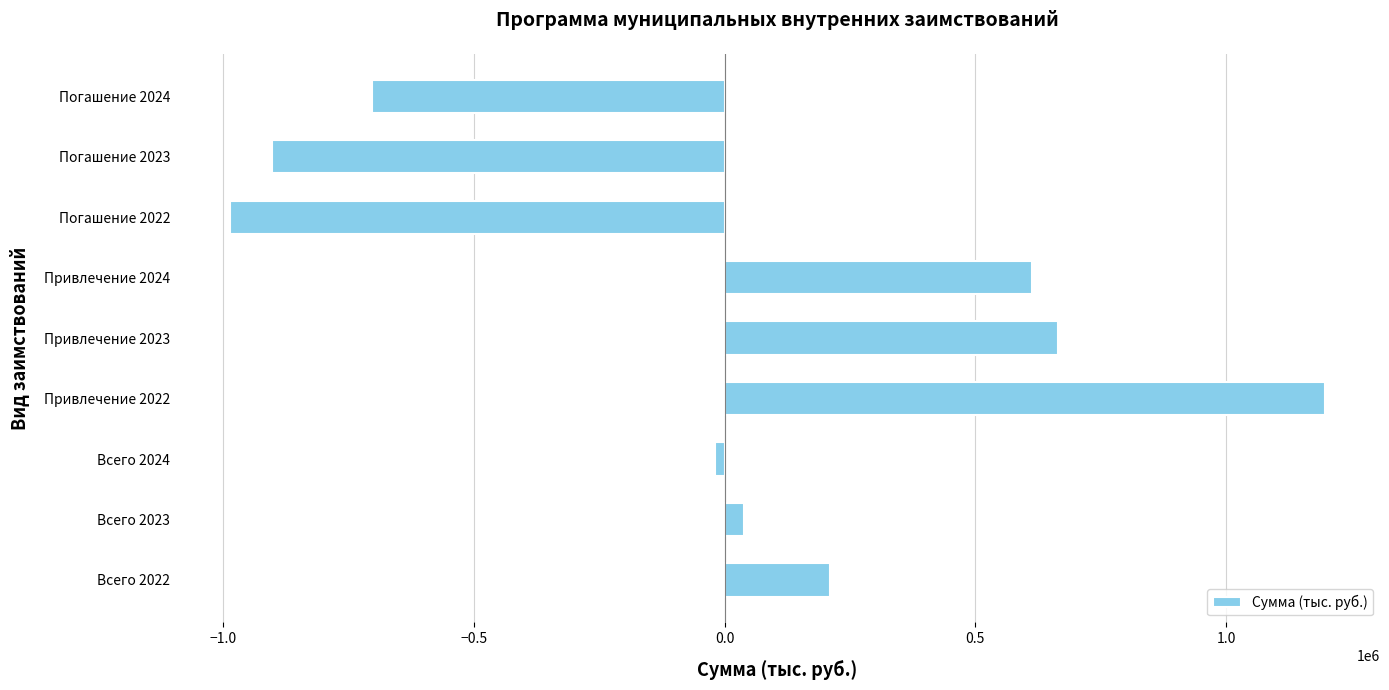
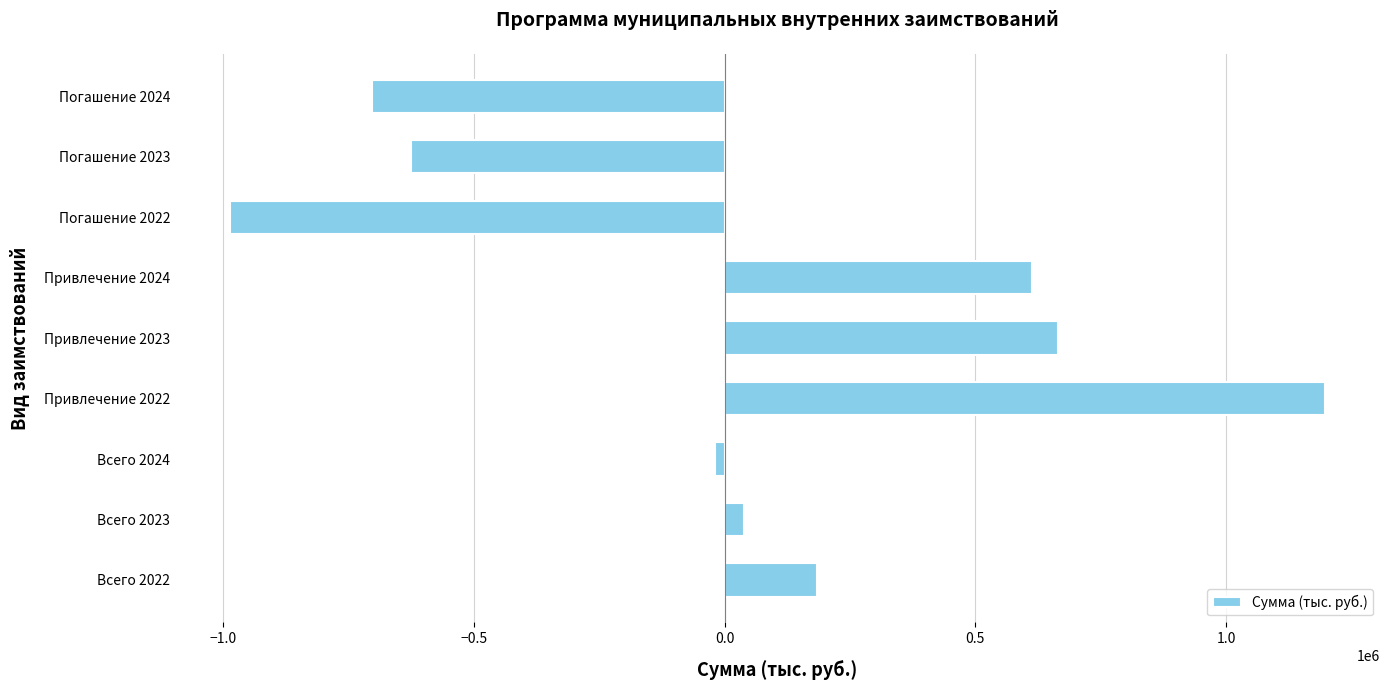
  {
    "Погашение 2024": -700000,
-   "Погашение 2023": -900000,
+   "Погашение 2023": -620000,
    "Погашение 2022": -990000,
    "Привлечение 2024": 610000,
    "Привлечение 2023": 660000,
    "Привлечение 2022": 1200000,
    "Всего 2024": -20000,
    "Всего 2023": 40000,
-   "Всего 2022": 210000
+   "Всего 2022": 180000
  }
